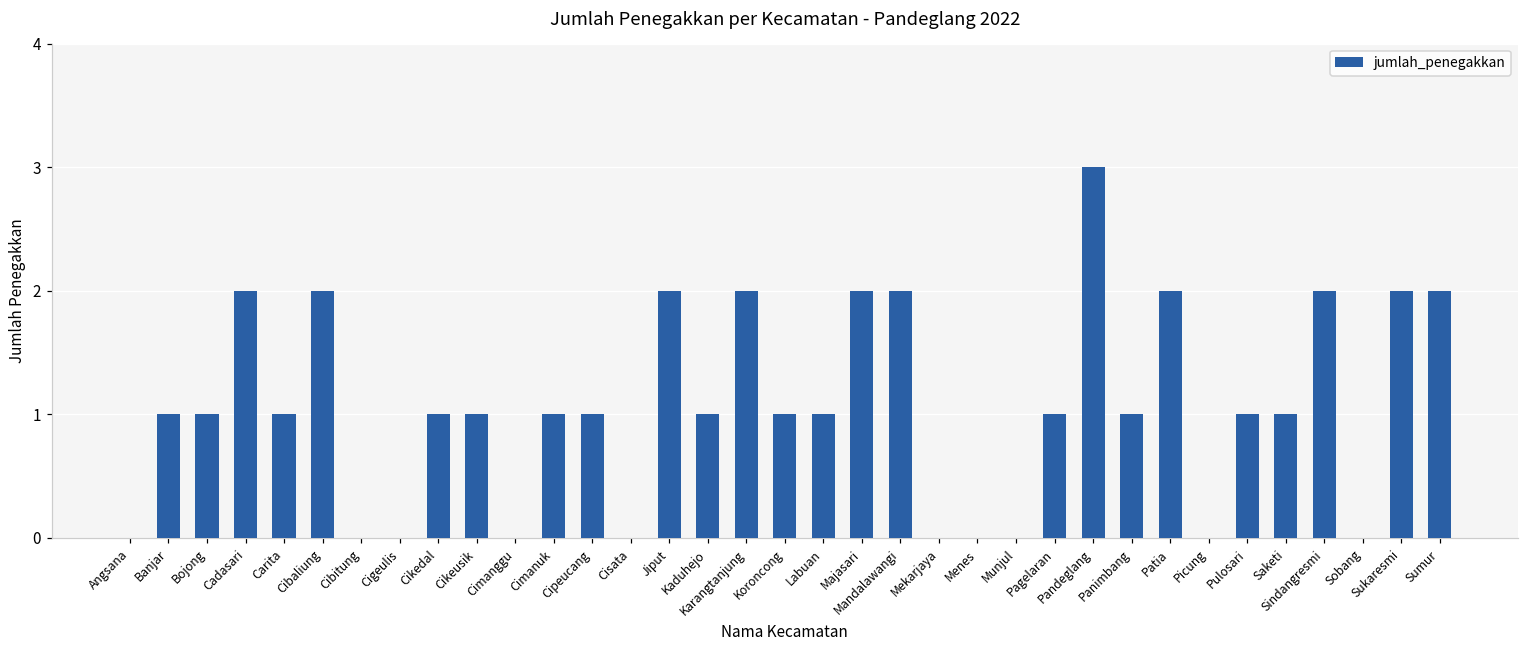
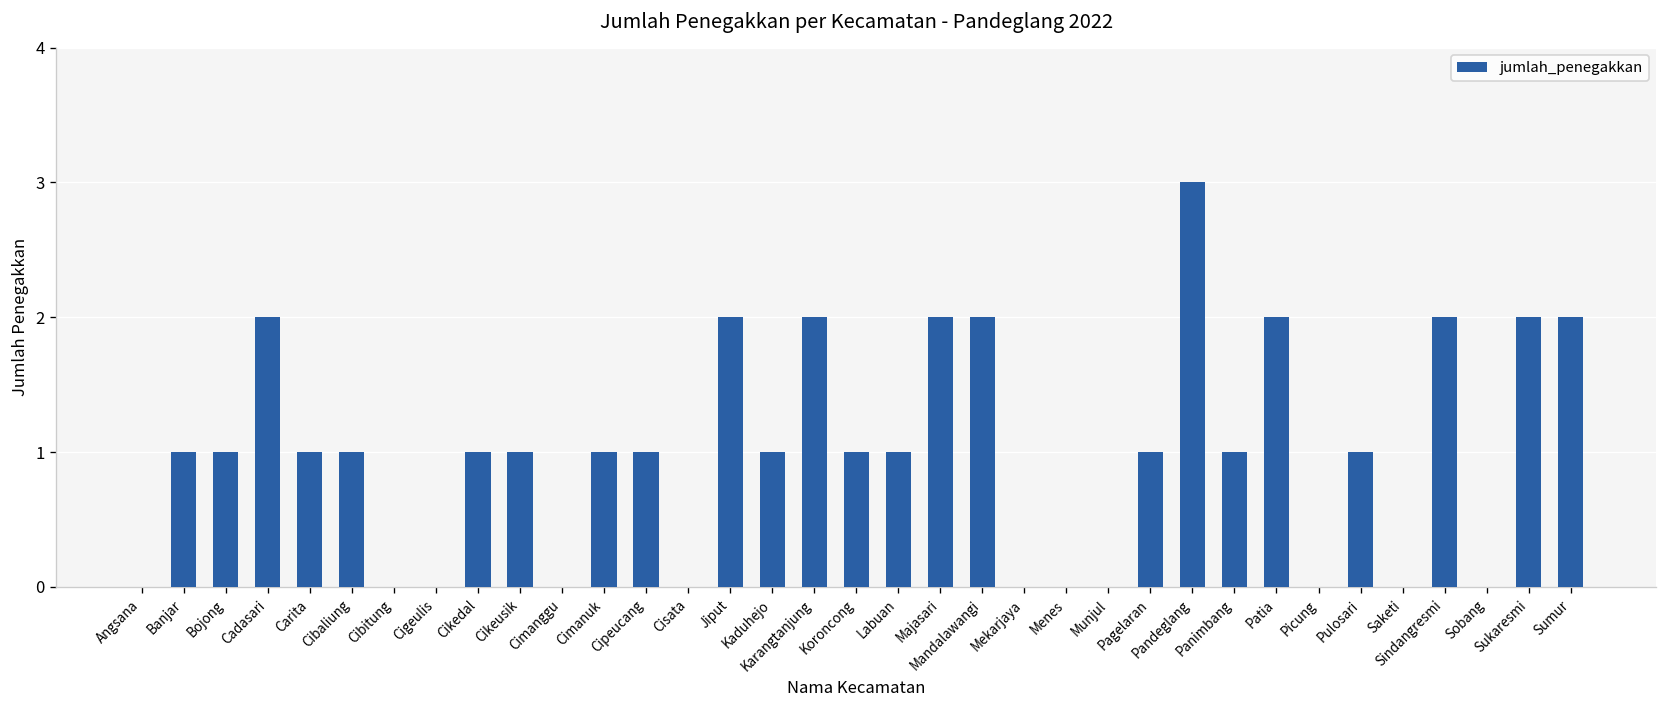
  {
    "Angsana": 0,
    "Banjar": 1,
    "Bojong": 1,
    "Cadasari": 2,
    "Carita": 1,
-   "Cibaliung": 2,
+   "Cibaliung": 1,
    "Cibitung": 0,
    "Cigeulis": 0,
    "Cikedal": 1,
    "Cikeusik": 1,
    "Cimanggu": 0,
    "Cimanuk": 1,
    "Cipeucang": 1,
    "Cisata": 0,
    "Jiput": 2,
    "Kaduhejo": 1,
    "Karangtanjung": 2,
    "Koroncong": 1,
    "Labuan": 1,
    "Majasari": 2,
    "Mandalawangi": 2,
    "Mekarjaya": 0,
    "Menes": 0,
    "Munjul": 0,
    "Pagelaran": 1,
    "Pandeglang": 3,
    "Panimbang": 1,
    "Patia": 2,
    "Picung": 0,
    "Pulosari": 1,
-   "Saketi": 1,
+   "Saketi": 0,
    "Sindangresmi": 2,
    "Sobang": 0,
    "Sukaresmi": 2,
    "Sumur": 2
  }
